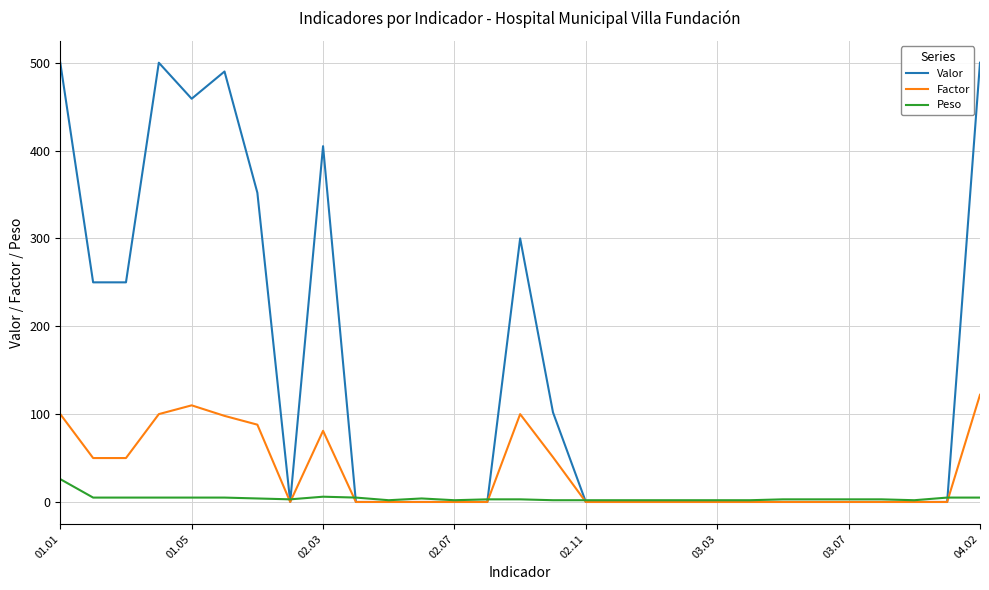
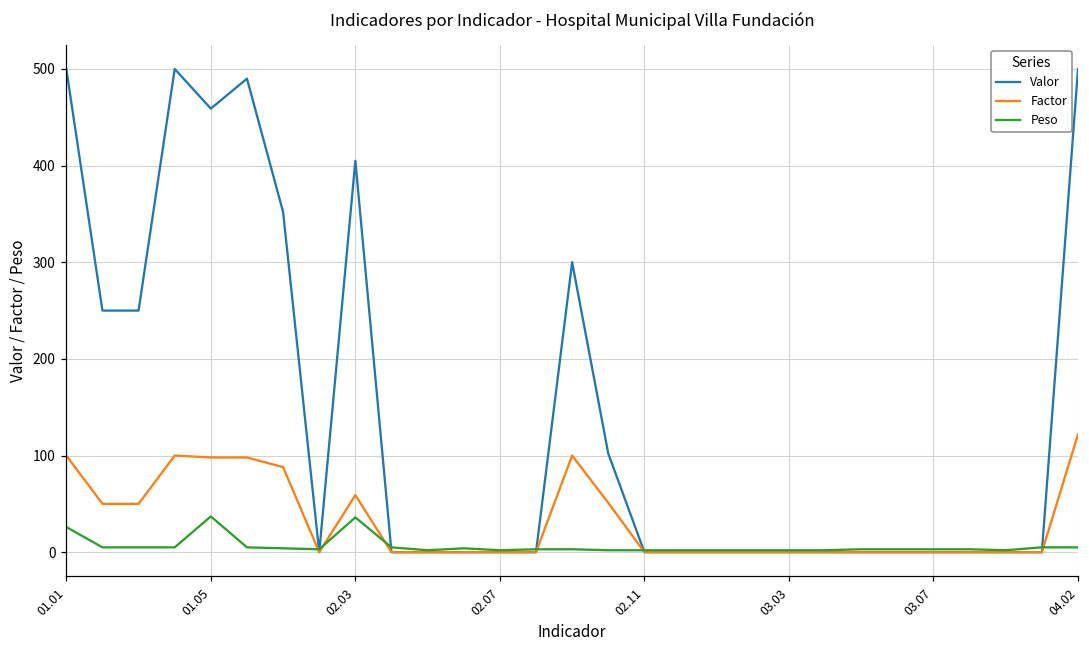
  {
    "Valor": {
      "01.01": 500,
      "01.05": 460,
      "02.03": 410,
      "04.02": 500
    },
    "Factor": {
      "01.01": 100,
-     "01.05": 110,
-     "02.03": 80,
+     "01.05": 100,
+     "02.03": 60,
      "04.02": 120
    },
    "Peso": {
      "01.01": 30,
-     "01.05": 10,
-     "02.03": 10,
+     "01.05": 40,
+     "02.03": 40,
      "03.07": 0,
      "04.02": 10
    }
  }
